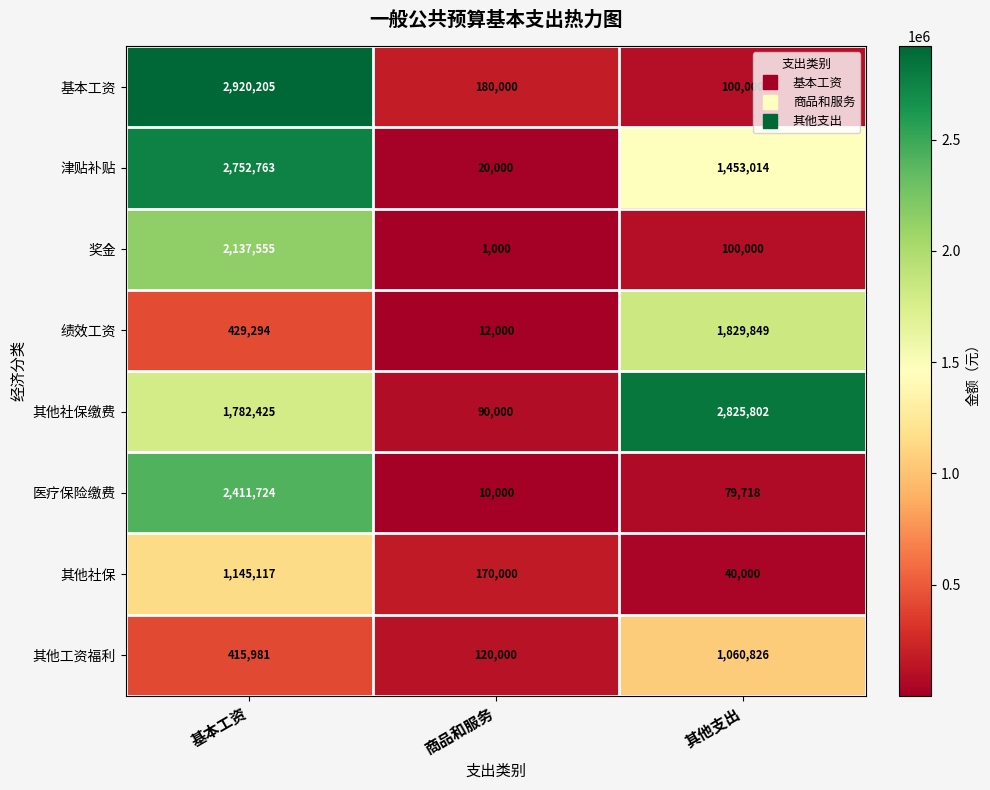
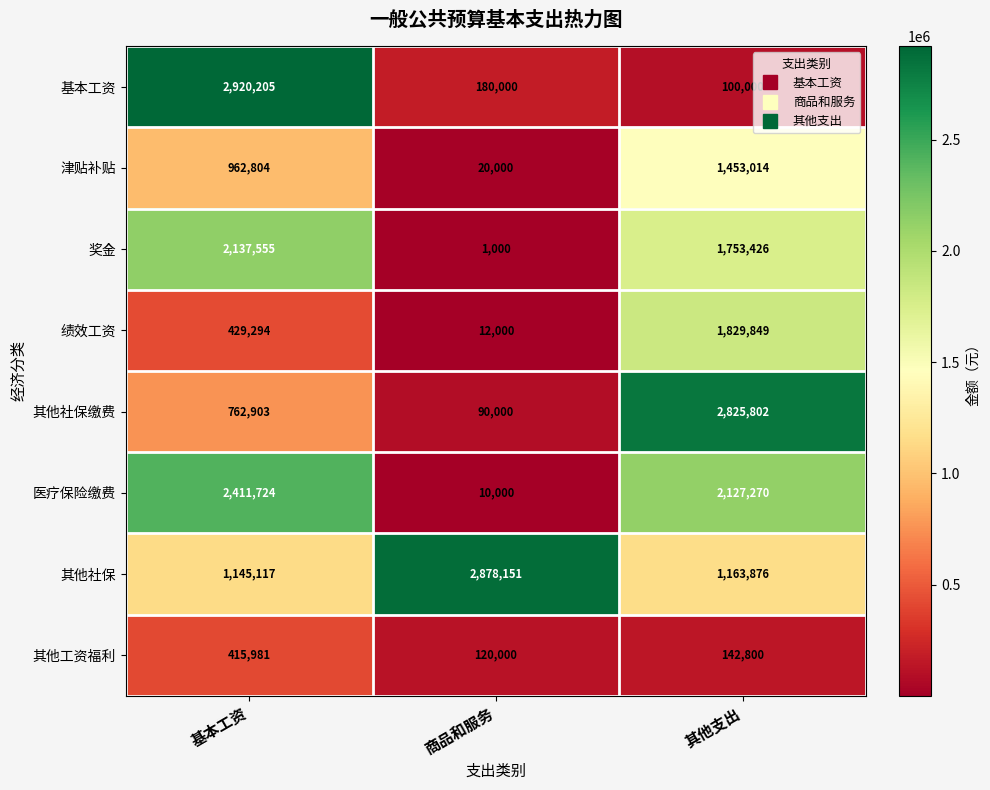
  {
    "基本工资": {
      "基本工资": "2,920,205",
      "商品和服务": "180,000"
    },
    "津贴补贴": {
-     "基本工资": "2,752,763",
+     "基本工资": "962,804",
      "商品和服务": "20,000",
      "其他支出": "1,453,014"
    },
    "奖金": {
      "基本工资": "2,137,555",
      "商品和服务": "1,000",
-     "其他支出": "100,000"
+     "其他支出": "1,753,426"
    },
    "绩效工资": {
      "基本工资": "429,294",
      "商品和服务": "12,000",
      "其他支出": "1,829,849"
    },
    "其他社保缴费": {
-     "基本工资": "1,782,425",
+     "基本工资": "762,903",
      "商品和服务": "90,000",
      "其他支出": "2,825,802"
    },
    "医疗保险缴费": {
      "基本工资": "2,411,724",
      "商品和服务": "10,000",
-     "其他支出": "79,718"
+     "其他支出": "2,127,270"
    },
    "其他社保": {
      "基本工资": "1,145,117",
-     "商品和服务": "170,000",
-     "其他支出": "40,000"
+     "商品和服务": "2,878,151",
+     "其他支出": "1,163,876"
    },
    "其他工资福利": {
      "基本工资": "415,981",
      "商品和服务": "120,000",
-     "其他支出": "1,060,826"
+     "其他支出": "142,800"
    }
  }
